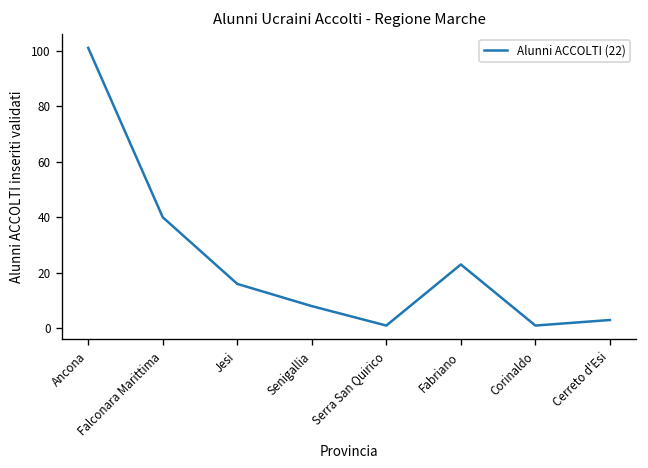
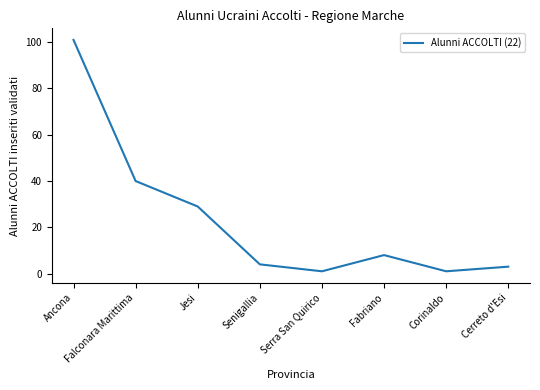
  {
    "Ancona": 101,
    "Falconara Marittima": 40,
-   "Jesi": 16,
-   "Senigallia": 8,
+   "Jesi": 29,
+   "Senigallia": 4,
    "Serra San Quirico": 1,
-   "Fabriano": 23,
+   "Fabriano": 8,
    "Corinaldo": 1,
    "Cerreto d'Esi": 3
  }
